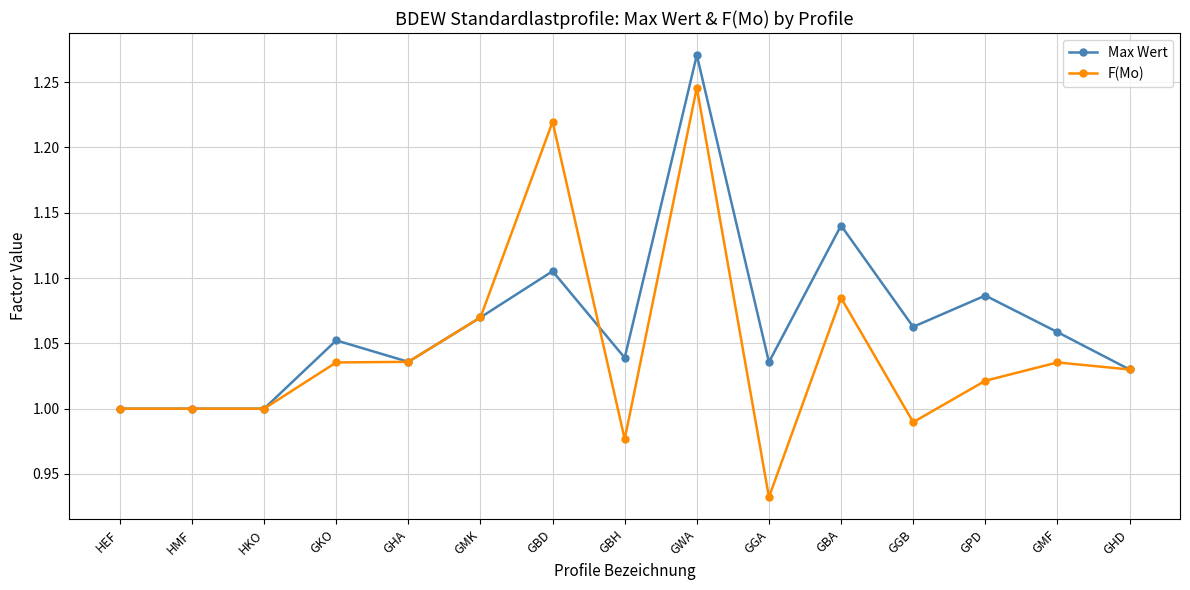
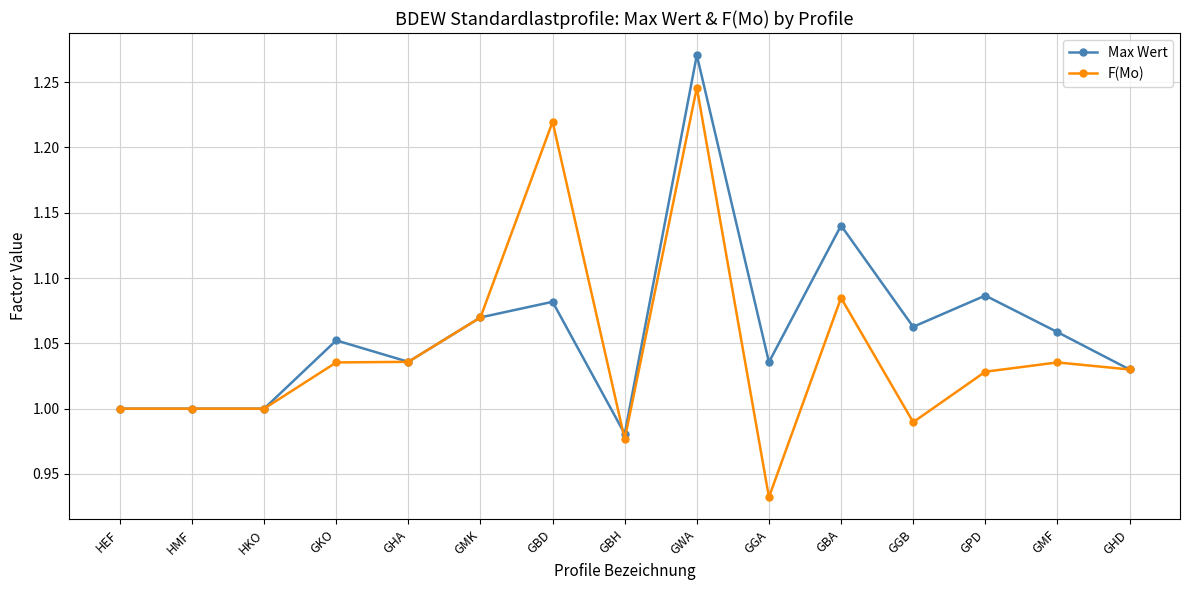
  {
    "Max Wert": {
      "GKO": 1.052,
-     "GBD": 1.105,
-     "GBH": 1.039,
+     "GBD": 1.082,
+     "GBH": 0.981,
      "GWA": 1.271,
      "GGA": 1.036,
      "GBA": 1.140,
      "GGB": 1.063,
      "GPD": 1.087,
      "GMF": 1.059
    },
    "F(Mo)": {
      "GKO": 1.035,
      "GBD": 1.220,
      "GBH": 0.977,
      "GWA": 1.246,
      "GGA": 0.932,
      "GBA": 1.085,
      "GGB": 0.990,
-     "GPD": 1.021,
+     "GPD": 1.028,
      "GMF": 1.035
    }
  }
